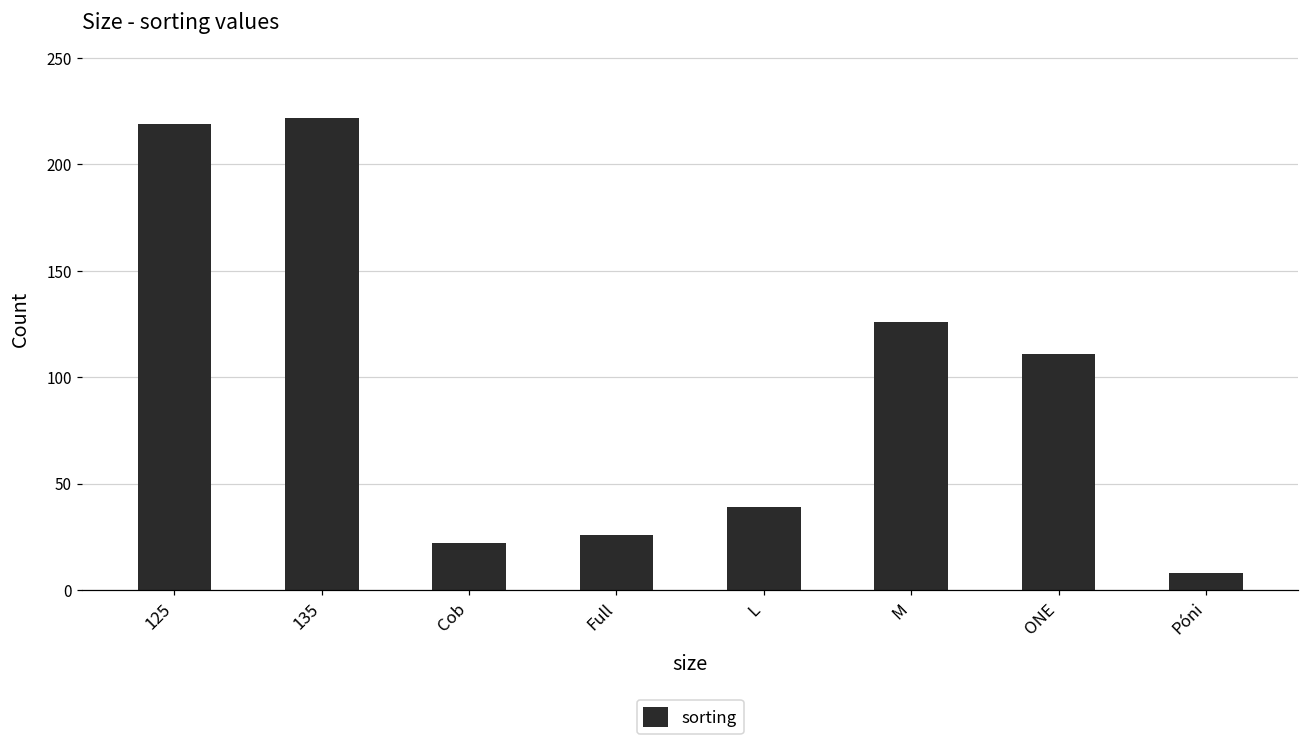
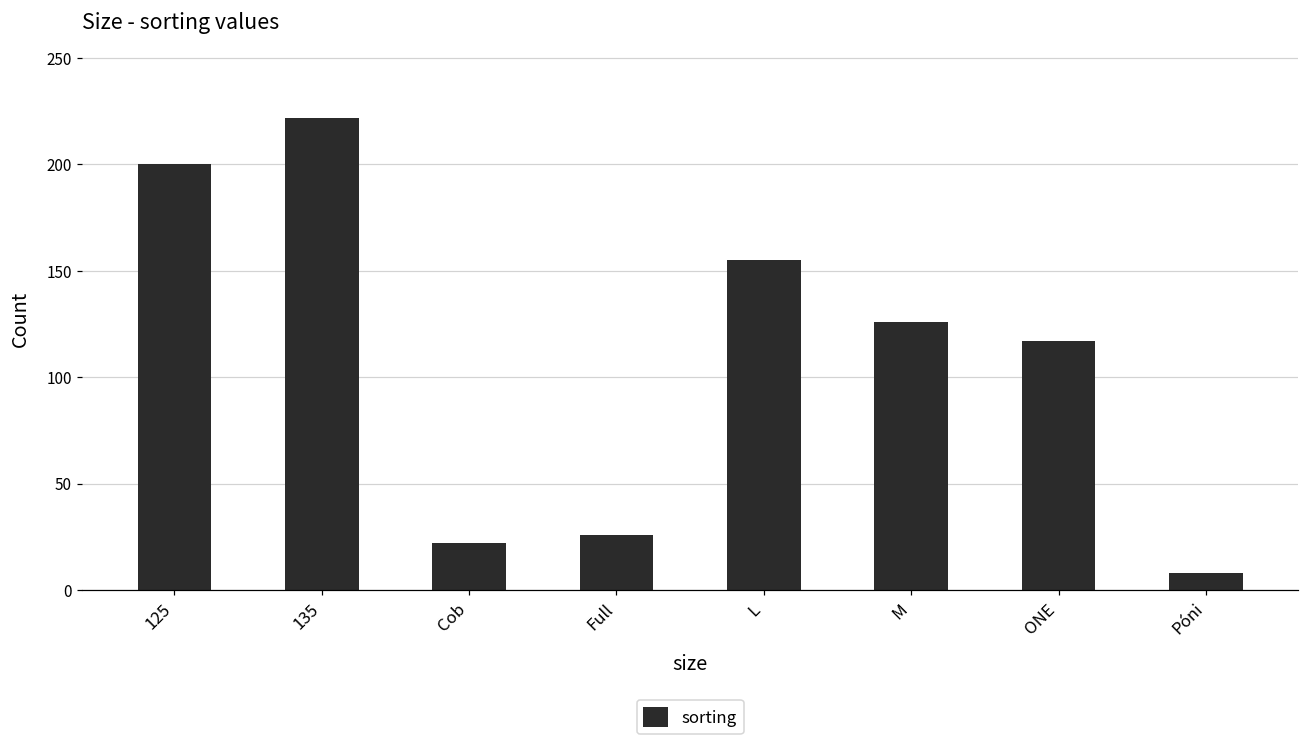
  {
-   "125": 219,
+   "125": 200,
    "135": 222,
    "Cob": 22,
    "Full": 26,
-   "L": 39,
+   "L": 155,
    "M": 126,
-   "ONE": 111,
+   "ONE": 117,
    "Póni": 8
  }
